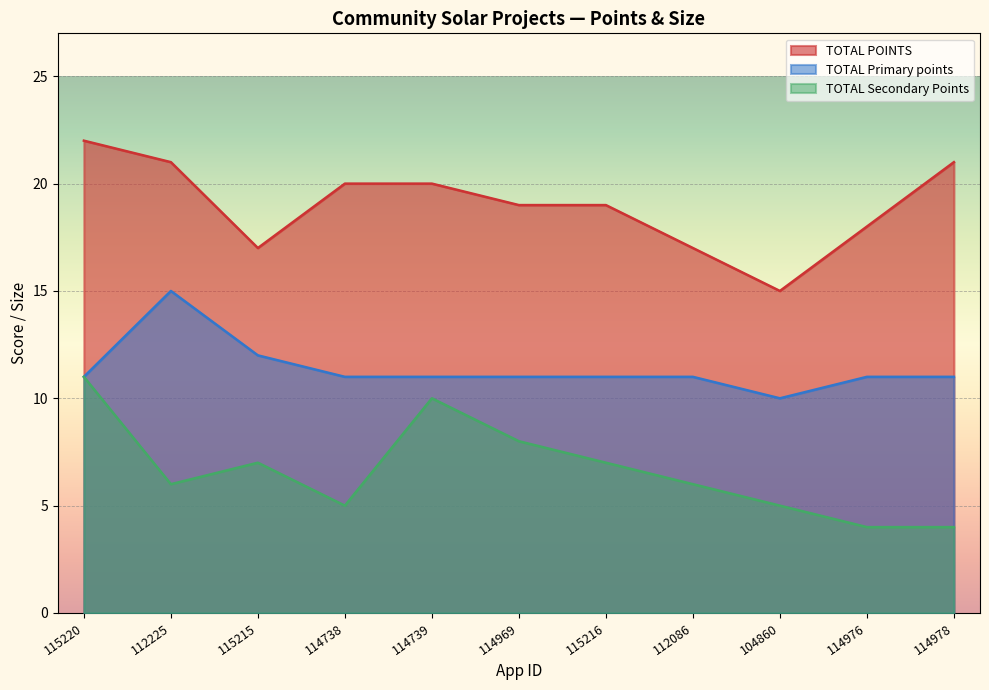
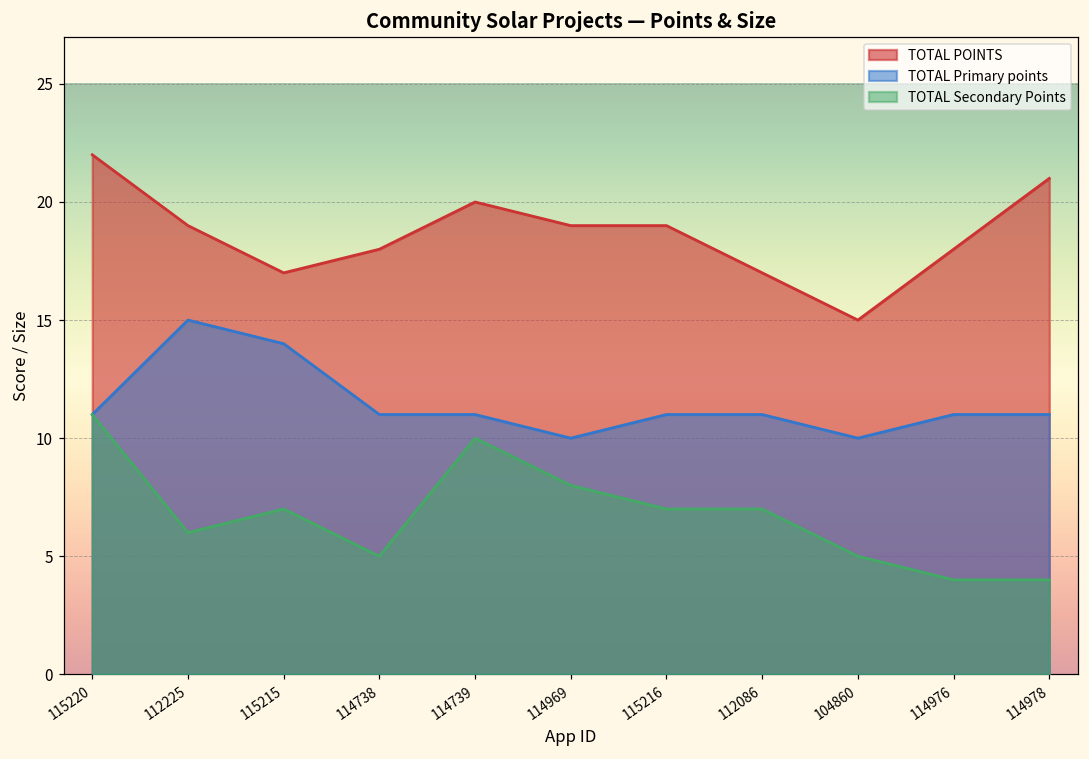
  {
    "TOTAL POINTS": {
      "115220": 22,
-     "112225": 21,
+     "112225": 19,
      "115215": 17,
-     "114738": 20,
+     "114738": 18,
      "114739": 20,
      "114969": 19,
      "115216": 19,
      "112086": 17,
      "104860": 15,
      "114976": 18,
      "114978": 21
    },
    "TOTAL Primary points": {
      "112225": 15,
-     "115215": 12,
+     "115215": 14,
      "114738": 11,
      "114739": 11,
-     "114969": 11,
+     "114969": 10,
      "115216": 11,
      "112086": 11,
      "104860": 10,
      "114976": 11,
      "114978": 11
    },
    "TOTAL Secondary Points": {
      "112225": 6,
      "115215": 7,
      "114738": 5,
      "114739": 10,
      "114969": 8,
      "115216": 7,
-     "112086": 6,
+     "112086": 7,
      "104860": 5,
      "114976": 4,
      "114978": 4
    }
  }
